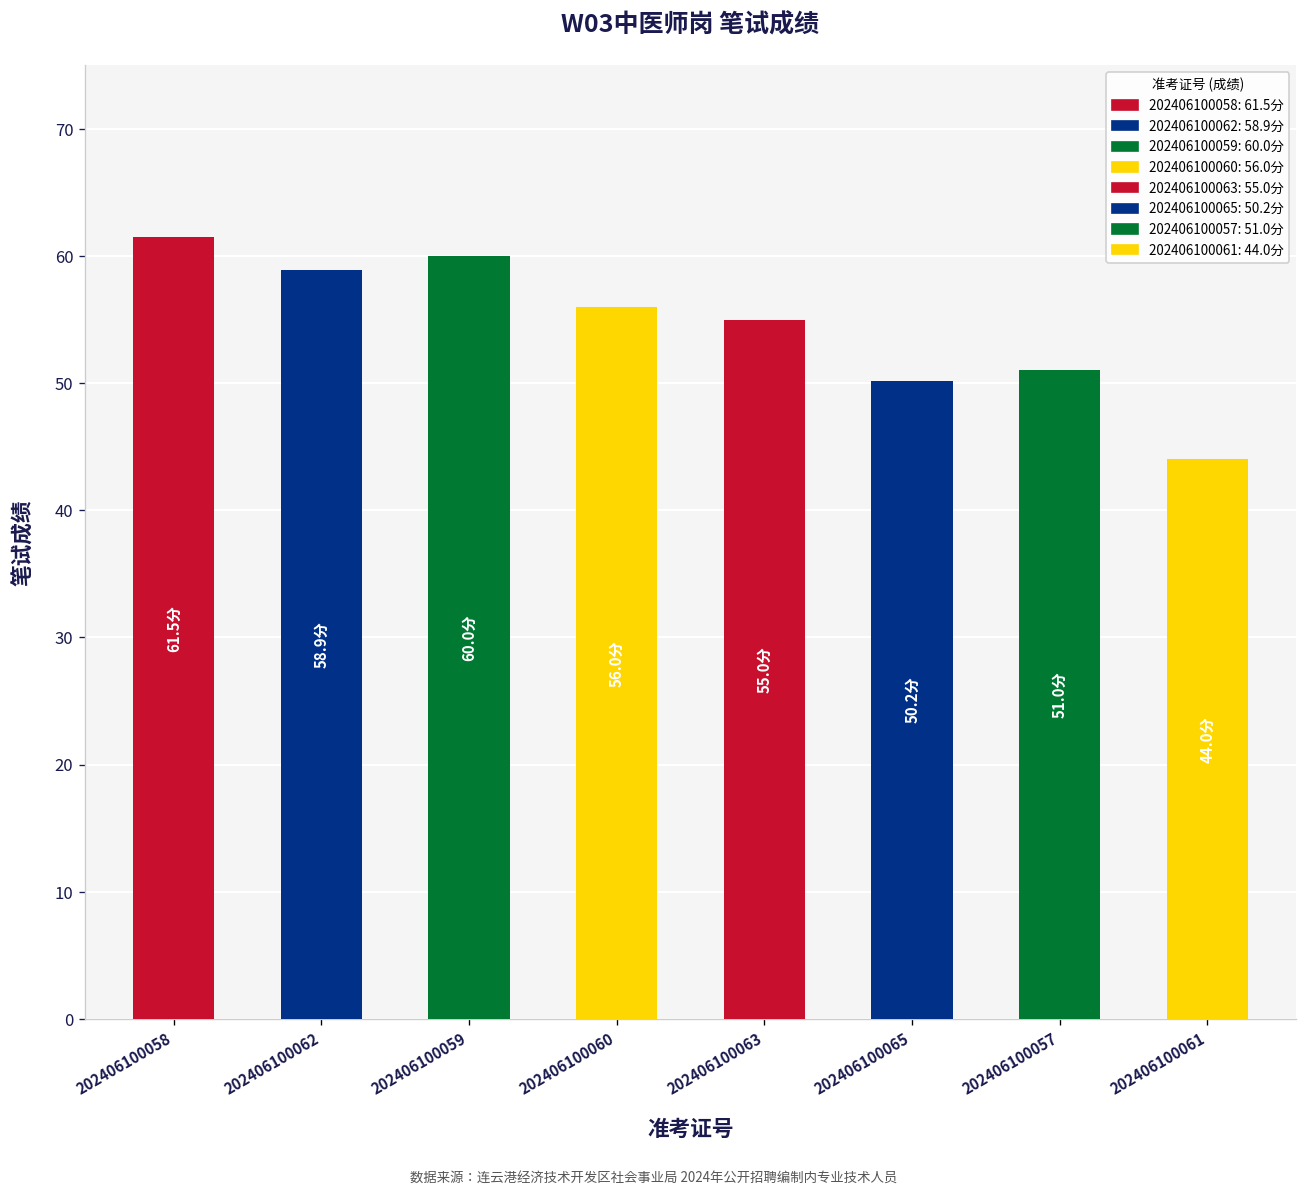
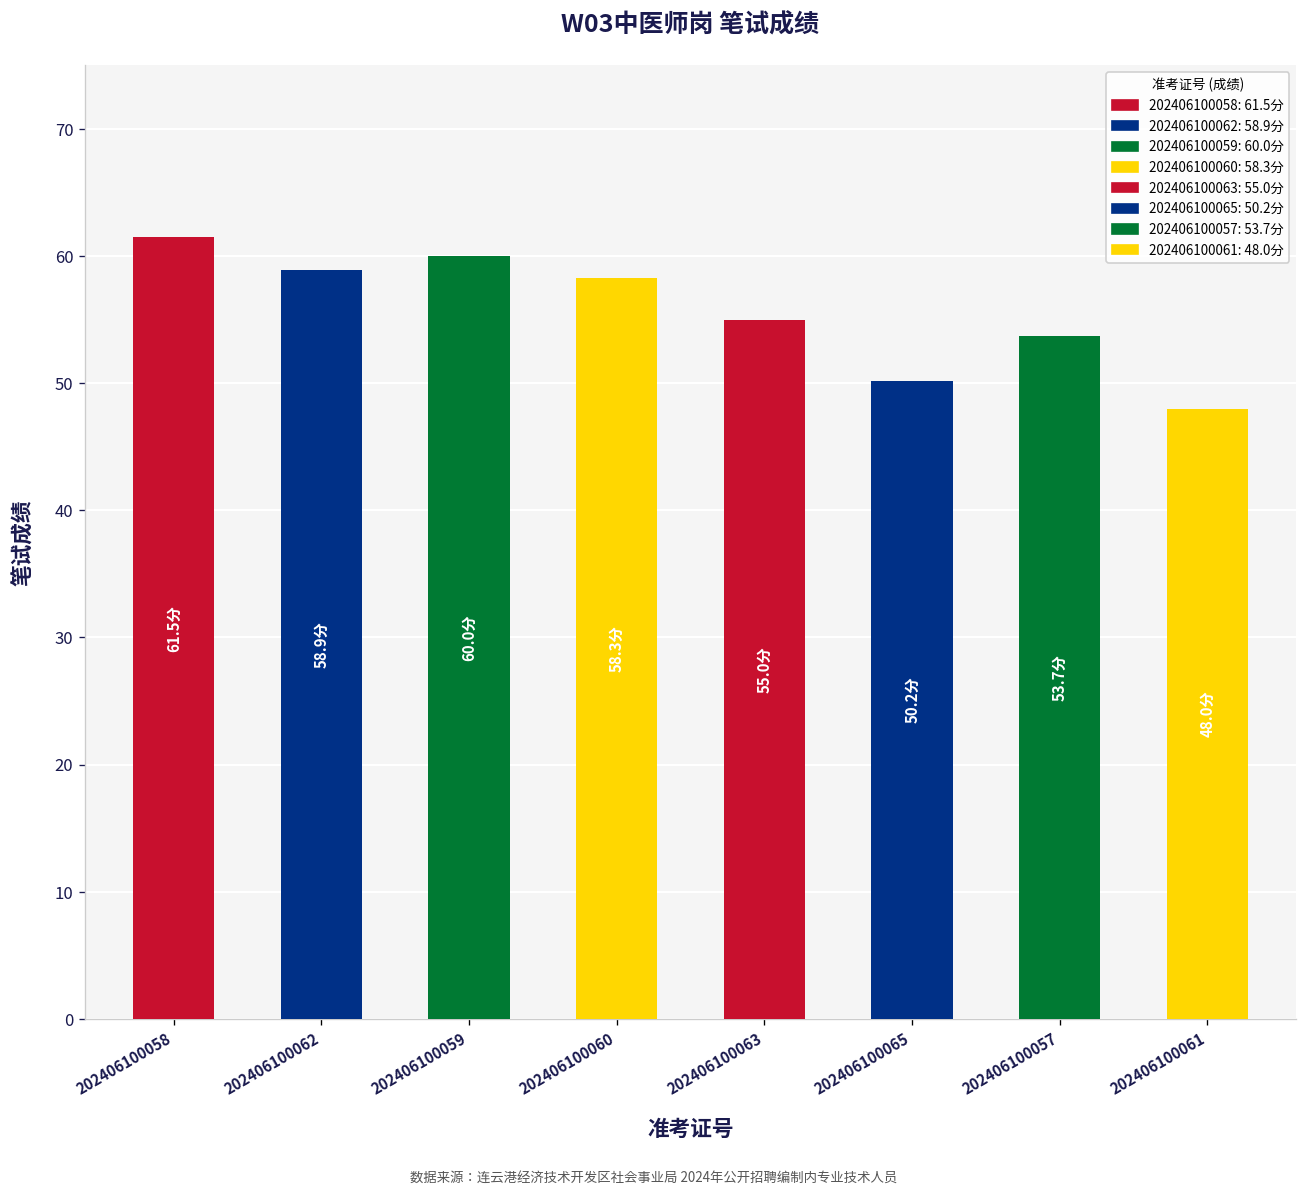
  {
    "202406100058": "61.5分",
    "202406100062": "58.9分",
    "202406100059": "60.0分",
-   "202406100060": "56.0分",
+   "202406100060": "58.3分",
    "202406100063": "55.0分",
    "202406100065": "50.2分",
-   "202406100057": "51.0分",
-   "202406100061": "44.0分"
+   "202406100057": "53.7分",
+   "202406100061": "48.0分"
  }
